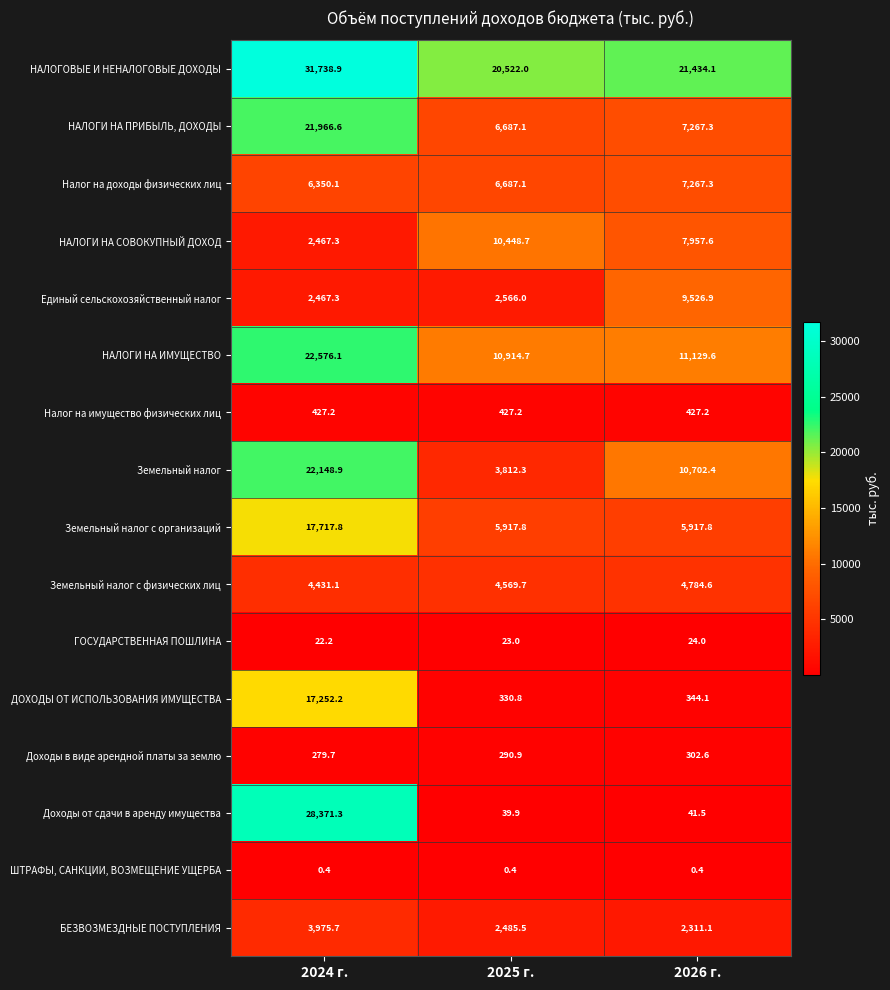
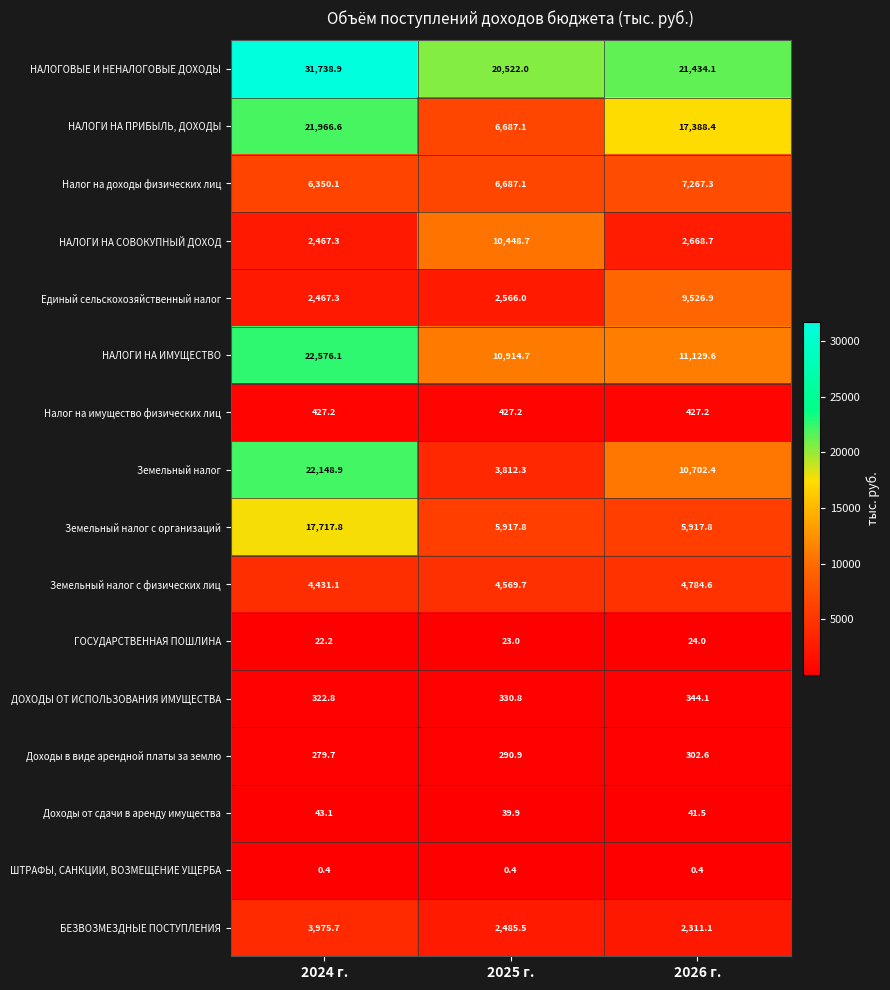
  {
    "НАЛОГОВЫЕ И НЕНАЛОГОВЫЕ ДОХОДЫ": {
      "2024 г.": "31,738.9",
      "2025 г.": "20,522.0",
      "2026 г.": "21,434.1"
    },
    "НАЛОГИ НА ПРИБЫЛЬ, ДОХОДЫ": {
      "2024 г.": "21,966.6",
      "2025 г.": "6,687.1",
-     "2026 г.": "7,267.3"
+     "2026 г.": "17,388.4"
    },
    "Налог на доходы физических лиц": {
      "2024 г.": "6,350.1",
      "2025 г.": "6,687.1",
      "2026 г.": "7,267.3"
    },
    "НАЛОГИ НА СОВОКУПНЫЙ ДОХОД": {
      "2024 г.": "2,467.3",
      "2025 г.": "10,448.7",
-     "2026 г.": "7,957.6"
+     "2026 г.": "2,668.7"
    },
    "Единый сельскохозяйственный налог": {
      "2024 г.": "2,467.3",
      "2025 г.": "2,566.0",
      "2026 г.": "9,526.9"
    },
    "НАЛОГИ НА ИМУЩЕСТВО": {
      "2024 г.": "22,576.1",
      "2025 г.": "10,914.7",
      "2026 г.": "11,129.6"
    },
    "Налог на имущество физических лиц": {
      "2024 г.": "427.2",
      "2025 г.": "427.2",
      "2026 г.": "427.2"
    },
    "Земельный налог": {
      "2024 г.": "22,148.9",
      "2025 г.": "3,812.3",
      "2026 г.": "10,702.4"
    },
    "Земельный налог с организаций": {
      "2024 г.": "17,717.8",
      "2025 г.": "5,917.8",
      "2026 г.": "5,917.8"
    },
    "Земельный налог с физических лиц": {
      "2024 г.": "4,431.1",
      "2025 г.": "4,569.7",
      "2026 г.": "4,784.6"
    },
    "ГОСУДАРСТВЕННАЯ ПОШЛИНА": {
      "2024 г.": "22.2",
      "2025 г.": "23.0",
      "2026 г.": "24.0"
    },
    "ДОХОДЫ ОТ ИСПОЛЬЗОВАНИЯ ИМУЩЕСТВА": {
-     "2024 г.": "17,252.2",
+     "2024 г.": "322.8",
      "2025 г.": "330.8",
      "2026 г.": "344.1"
    },
    "Доходы в виде арендной платы за землю": {
      "2024 г.": "279.7",
      "2025 г.": "290.9",
      "2026 г.": "302.6"
    },
    "Доходы от сдачи в аренду имущества": {
-     "2024 г.": "28,371.3",
+     "2024 г.": "43.1",
      "2025 г.": "39.9",
      "2026 г.": "41.5"
    },
    "ШТРАФЫ, САНКЦИИ, ВОЗМЕЩЕНИЕ УЩЕРБА": {
      "2024 г.": "0.4",
      "2025 г.": "0.4",
      "2026 г.": "0.4"
    },
    "БЕЗВОЗМЕЗДНЫЕ ПОСТУПЛЕНИЯ": {
      "2024 г.": "3,975.7",
      "2025 г.": "2,485.5",
      "2026 г.": "2,311.1"
    }
  }
